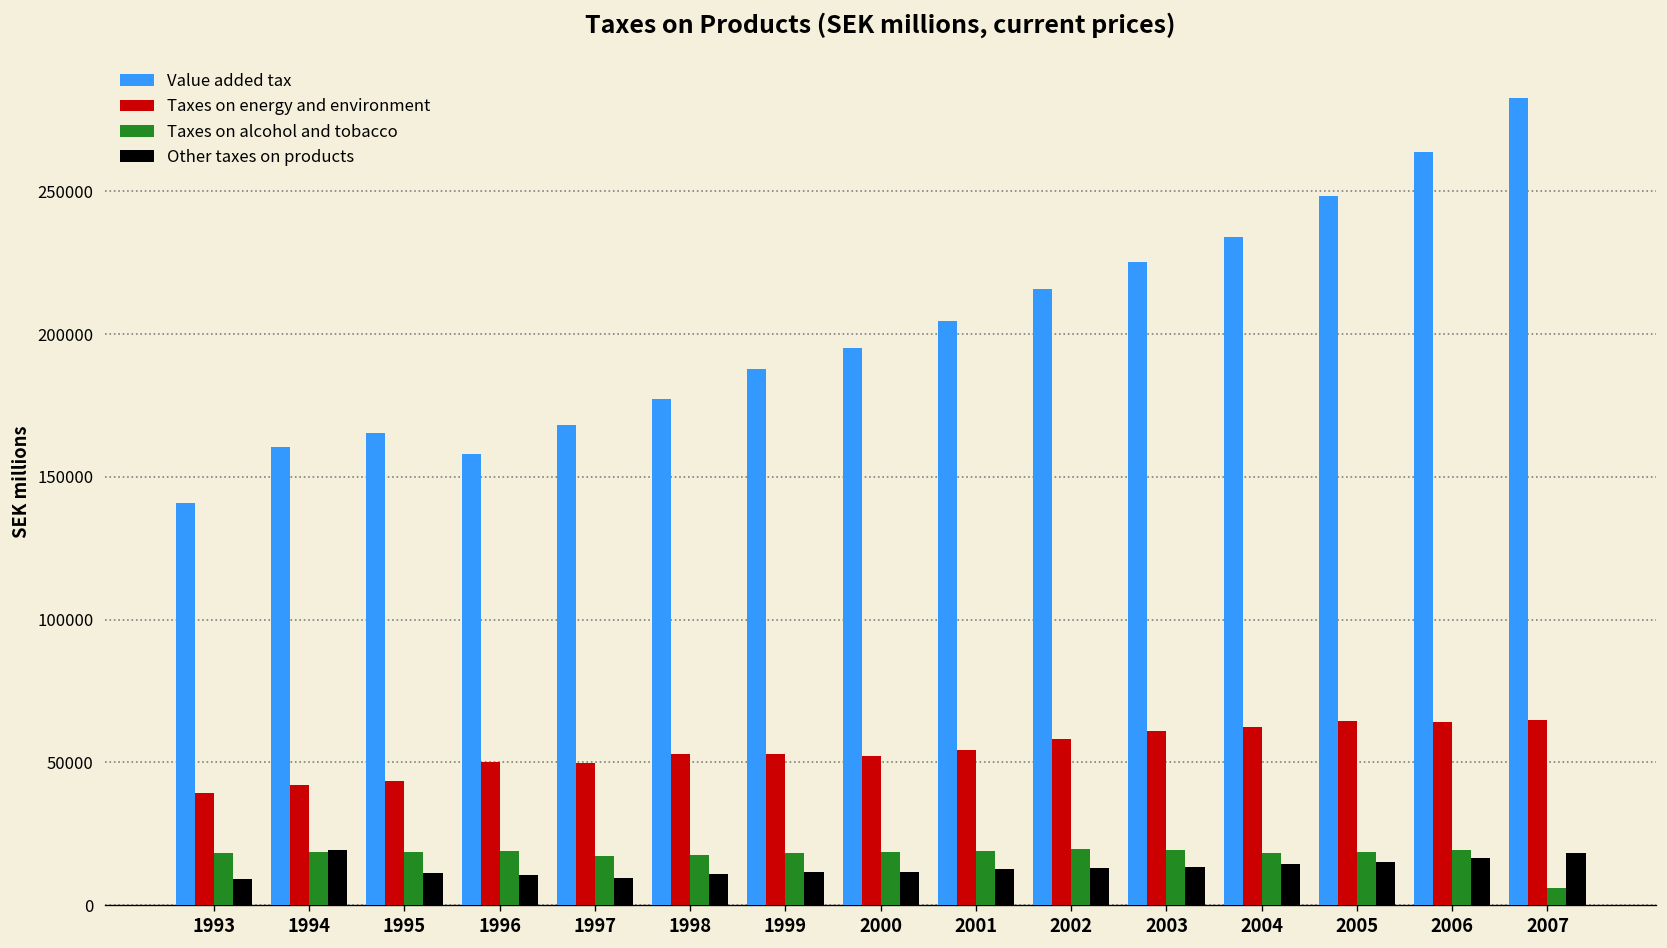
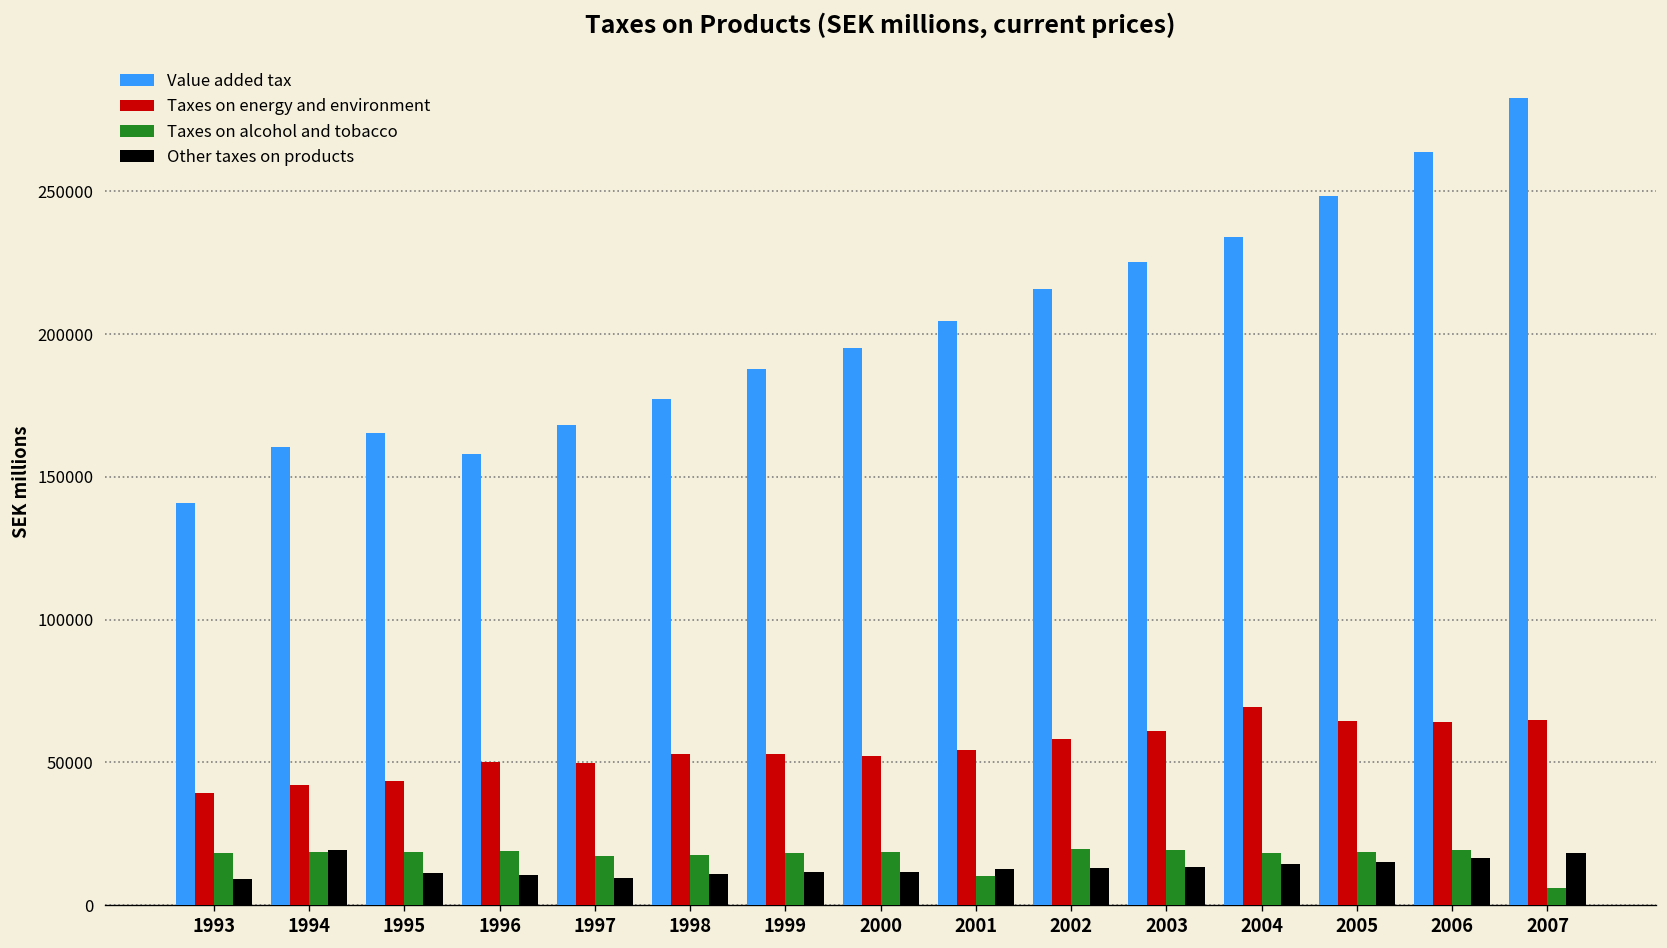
  {
    "Value added tax": {
      "1993": 141000,
      "1994": 160000,
      "1995": 165000,
      "1996": 158000,
      "1997": 168000,
      "1998": 177000,
      "1999": 188000,
      "2000": 195000,
      "2001": 205000,
      "2002": 216000,
      "2003": 225000,
      "2004": 234000,
      "2005": 248000,
      "2006": 264000,
      "2007": 283000
    },
    "Taxes on energy and environment": {
      "1993": 39000,
      "1994": 42000,
      "1995": 44000,
      "1996": 50000,
      "1997": 50000,
      "1998": 53000,
      "1999": 53000,
      "2000": 52000,
      "2001": 54000,
      "2002": 58000,
      "2003": 61000,
-     "2004": 62000,
+     "2004": 69000,
      "2005": 64000,
      "2006": 64000,
      "2007": 65000
    },
    "Taxes on alcohol and tobacco": {
      "1993": 18000,
      "1994": 19000,
      "1995": 19000,
      "1996": 19000,
      "1997": 17000,
      "1998": 17000,
      "1999": 18000,
      "2000": 19000,
-     "2001": 19000,
+     "2001": 10000,
      "2002": 20000,
      "2003": 19000,
      "2004": 18000,
      "2005": 18000,
      "2006": 19000,
      "2007": 6000
    },
    "Other taxes on products": {
      "1993": 9000,
      "1994": 19000,
      "1995": 11000,
      "1996": 10000,
      "1997": 10000,
      "1998": 11000,
      "1999": 11000,
      "2000": 11000,
      "2001": 13000,
      "2002": 13000,
      "2003": 13000,
      "2004": 14000,
      "2005": 15000,
      "2006": 16000,
      "2007": 18000
    }
  }
